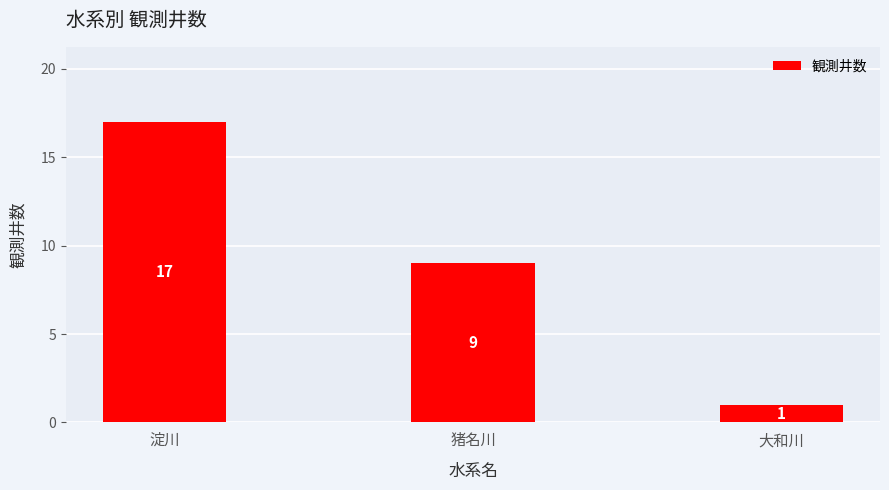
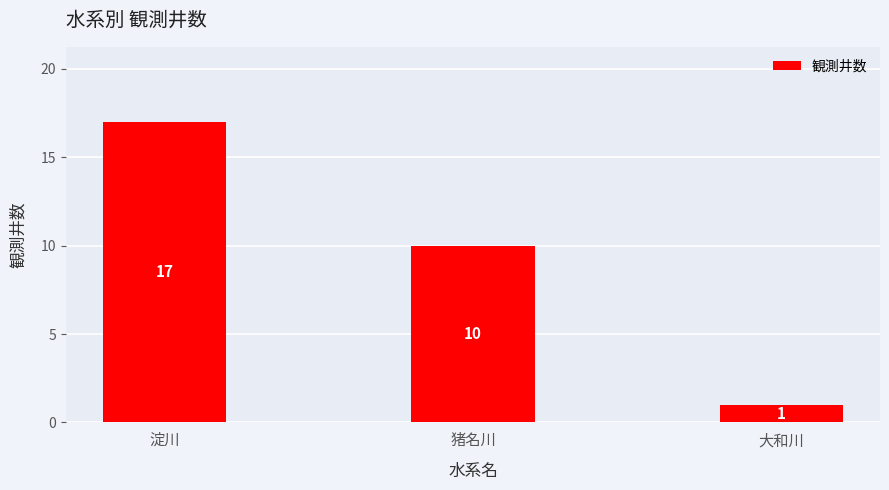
  {
    "淀川": 17,
-   "猪名川": 9,
+   "猪名川": 10,
    "大和川": 1
  }
